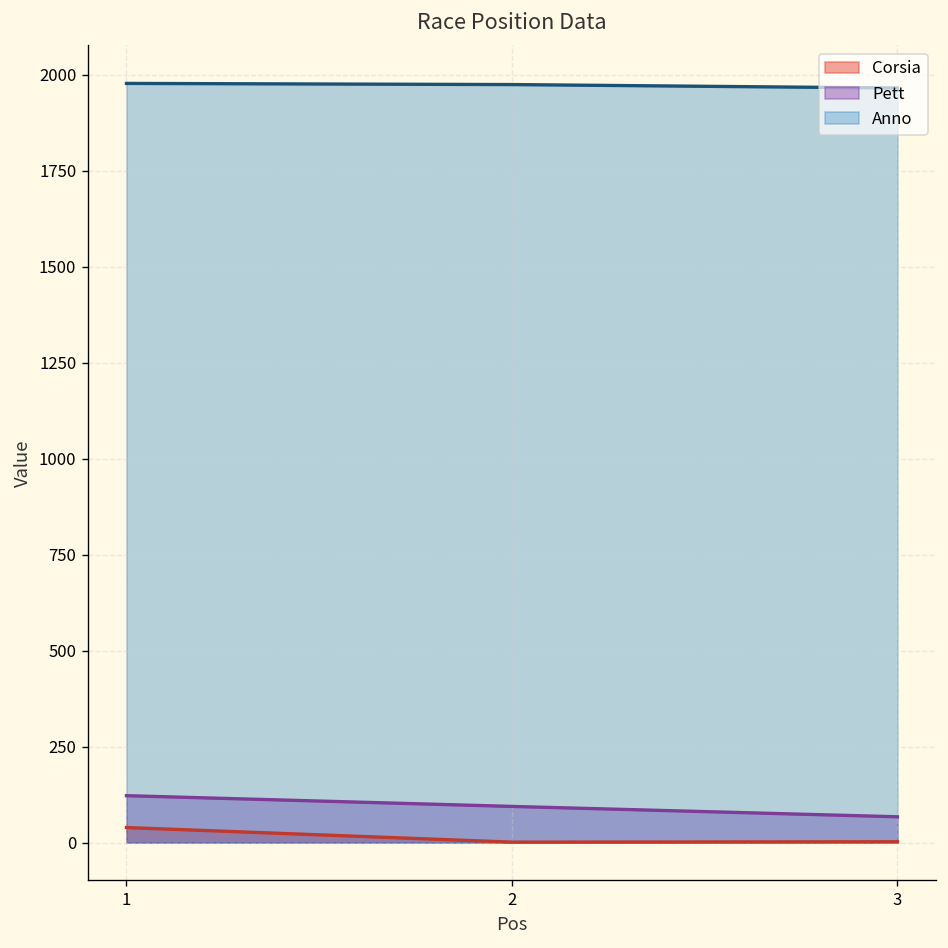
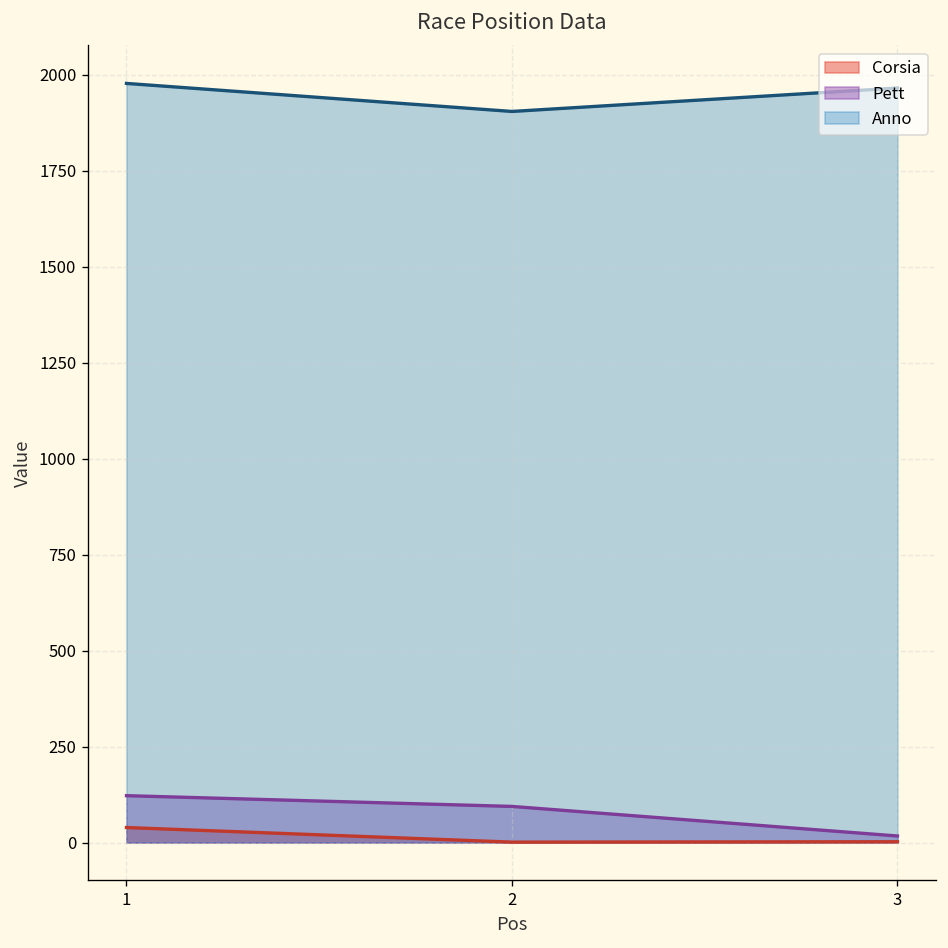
  {
    "Corsia": {
      "1": 40,
      "2": 0,
      "3": 0
    },
    "Pett": {
      "1": 120,
      "2": 90,
-     "3": 70
+     "3": 20
    },
    "Anno": {
      "1": 1980,
-     "2": 1970
+     "2": 1900
    }
  }
